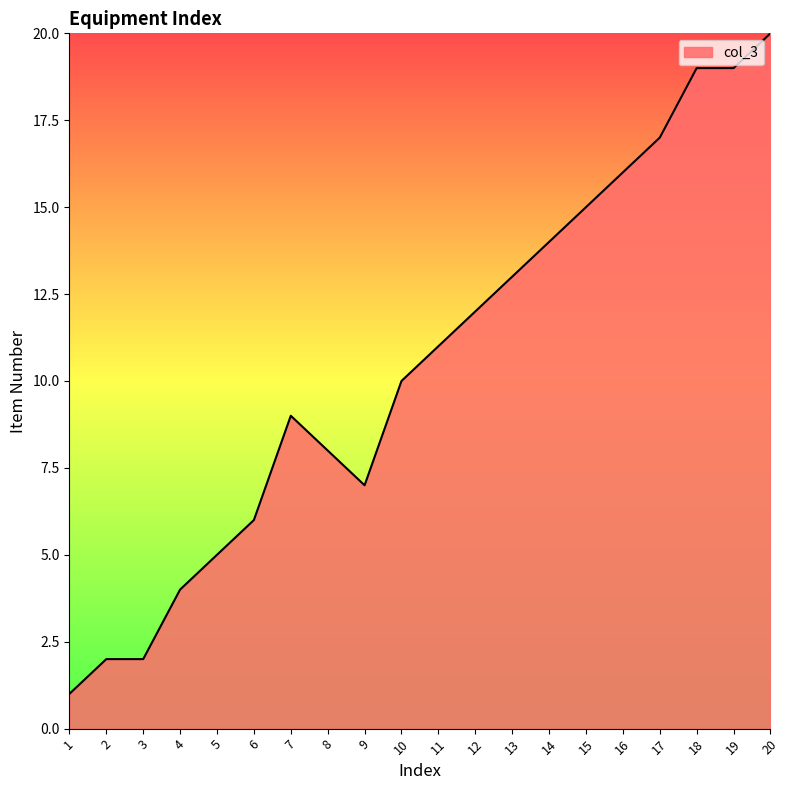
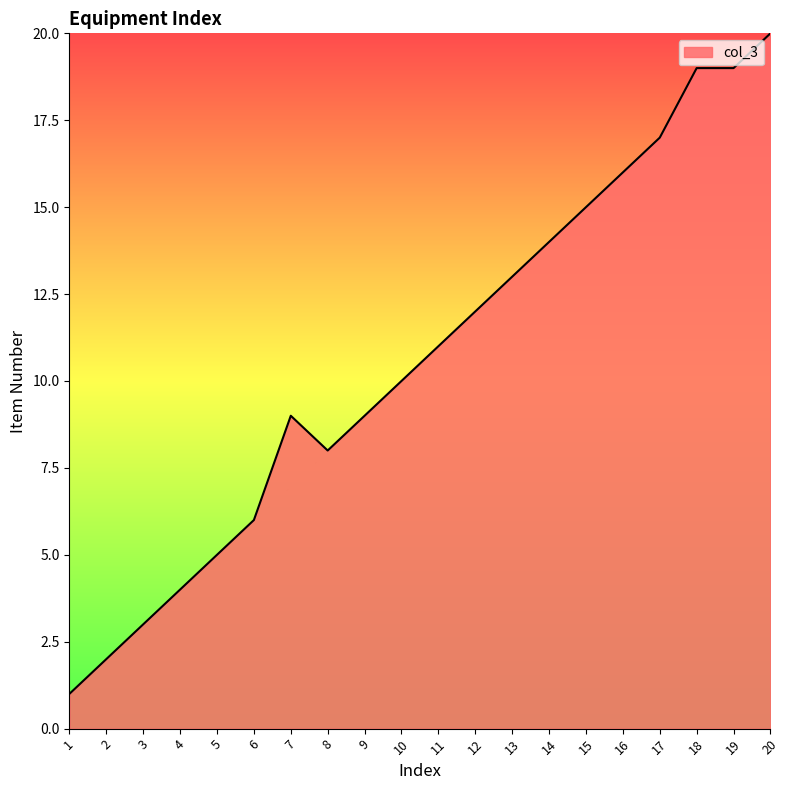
  {
    "1": 1,
    "2": 2,
-   "3": 2,
+   "3": 3,
    "4": 4,
    "5": 5,
    "6": 6,
    "7": 9,
    "8": 8,
-   "9": 7,
+   "9": 9,
    "10": 10,
    "11": 11,
    "12": 12,
    "13": 13,
    "14": 14,
    "15": 15,
    "16": 16,
    "17": 17,
    "18": 19,
    "19": 19,
    "20": 20
  }
